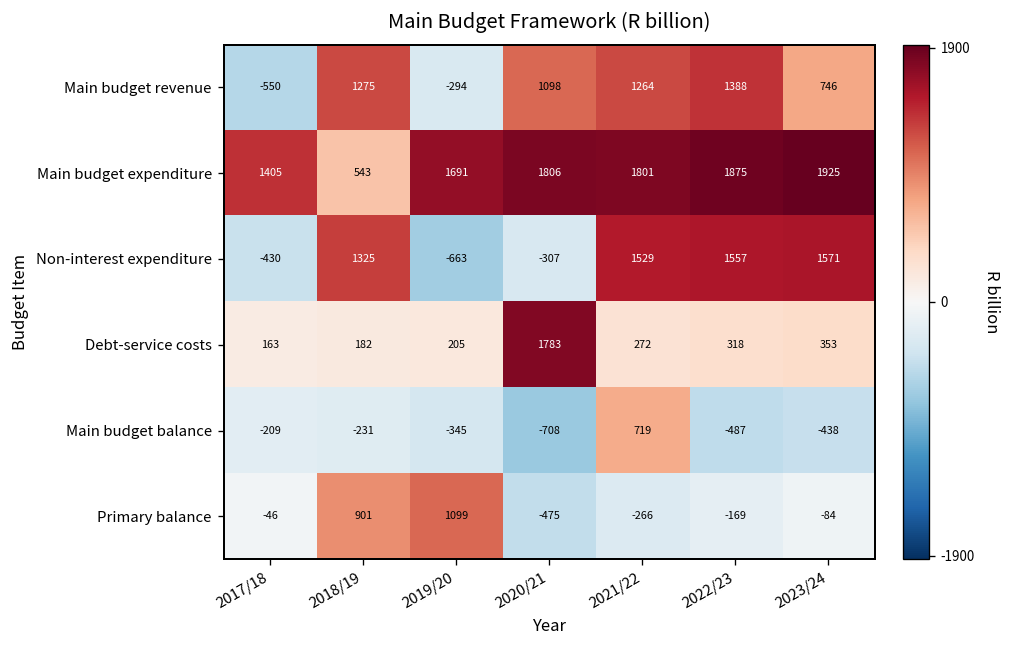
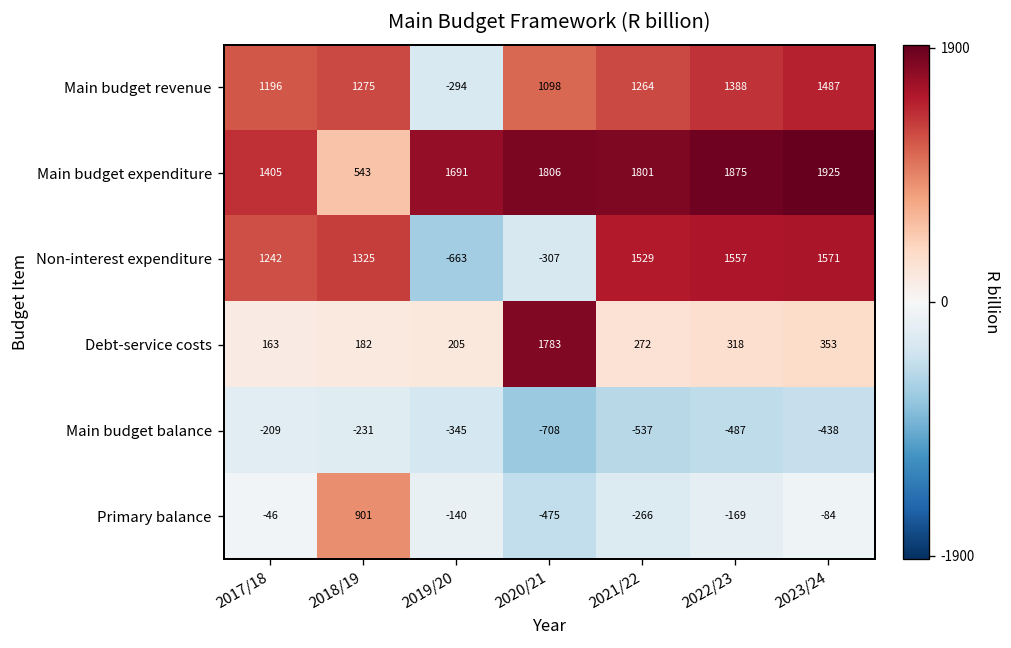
  {
    "Main budget revenue": {
-     "2017/18": -550,
+     "2017/18": 1196,
      "2018/19": 1275,
      "2019/20": -294,
      "2020/21": 1098,
      "2021/22": 1264,
      "2022/23": 1388,
-     "2023/24": 746
+     "2023/24": 1487
    },
    "Main budget expenditure": {
      "2017/18": 1405,
      "2018/19": 543,
      "2019/20": 1691,
      "2020/21": 1806,
      "2021/22": 1801,
      "2022/23": 1875,
      "2023/24": 1925
    },
    "Non-interest expenditure": {
-     "2017/18": -430,
+     "2017/18": 1242,
      "2018/19": 1325,
      "2019/20": -663,
      "2020/21": -307,
      "2021/22": 1529,
      "2022/23": 1557,
      "2023/24": 1571
    },
    "Debt-service costs": {
      "2017/18": 163,
      "2018/19": 182,
      "2019/20": 205,
      "2020/21": 1783,
      "2021/22": 272,
      "2022/23": 318,
      "2023/24": 353
    },
    "Main budget balance": {
      "2017/18": -209,
      "2018/19": -231,
      "2019/20": -345,
      "2020/21": -708,
-     "2021/22": 719,
+     "2021/22": -537,
      "2022/23": -487,
      "2023/24": -438
    },
    "Primary balance": {
      "2017/18": -46,
      "2018/19": 901,
-     "2019/20": 1099,
+     "2019/20": -140,
      "2020/21": -475,
      "2021/22": -266,
      "2022/23": -169,
      "2023/24": -84
    }
  }
